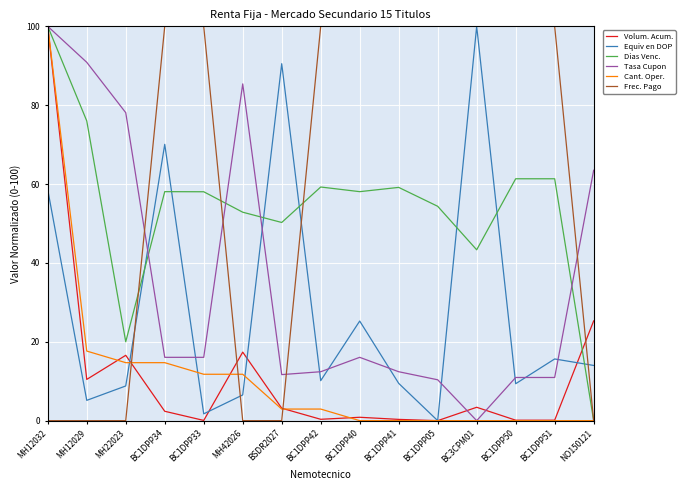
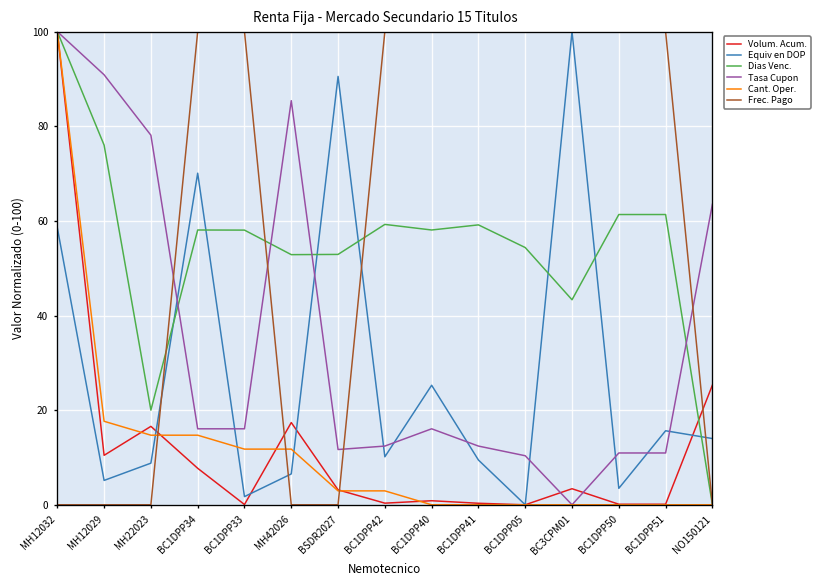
  {
    "Volum. Acum.": {
      "MH12029": 10,
      "MH22023": 17,
-     "BC1DPP34": 2,
+     "BC1DPP34": 8,
      "BC1DPP33": 0,
      "MH42026": 17,
      "BC1DPP42": 0,
      "BC1DPP40": 1,
      "BC3CPM01": 3,
      "NO150121": 25
    },
    "Equiv en DOP": {
      "MH12032": 59,
      "MH12029": 5,
      "MH22023": 9,
      "BC1DPP34": 70,
      "BC1DPP33": 2,
      "MH42026": 7,
      "BSDR2027": 91,
      "BC1DPP42": 10,
      "BC1DPP40": 25,
      "BC1DPP41": 9,
-     "BC1DPP50": 9,
+     "BC1DPP50": 3,
      "BC1DPP51": 16,
      "NO150121": 14
    },
    "Dias Venc.": {
      "MH12029": 76,
      "MH22023": 20,
      "BC1DPP34": 58,
      "BC1DPP33": 58,
      "MH42026": 53,
-     "BSDR2027": 50,
+     "BSDR2027": 53,
      "BC1DPP42": 59,
      "BC1DPP40": 58,
      "BC1DPP41": 59,
      "BC1DPP05": 54,
      "BC3CPM01": 43,
      "BC1DPP50": 61,
      "BC1DPP51": 61
    },
    "Tasa Cupon": {
      "MH12029": 91,
      "MH22023": 78,
      "BC1DPP34": 16,
      "BC1DPP33": 16,
      "MH42026": 85,
      "BSDR2027": 12,
      "BC1DPP42": 12,
      "BC1DPP40": 16,
      "BC1DPP41": 12,
      "BC1DPP05": 10,
      "BC1DPP50": 11,
      "BC1DPP51": 11,
      "NO150121": 64
    },
    "Cant. Oper.": {
      "MH12029": 18,
      "MH22023": 15,
      "BC1DPP34": 15,
      "BC1DPP33": 12,
      "MH42026": 12,
      "BC1DPP42": 3,
      "BC1DPP40": 0
    },
    "Frec. Pago": {
      "MH12032": 0,
      "MH12029": 0,
      "MH22023": 0,
      "BC1DPP34": 100,
      "BC1DPP33": 100,
      "MH42026": 0,
      "BSDR2027": 0,
      "BC1DPP42": 100,
      "BC1DPP40": 100,
      "BC1DPP41": 100,
      "BC1DPP05": 100,
      "BC1DPP50": 100,
      "BC1DPP51": 100
    }
  }
